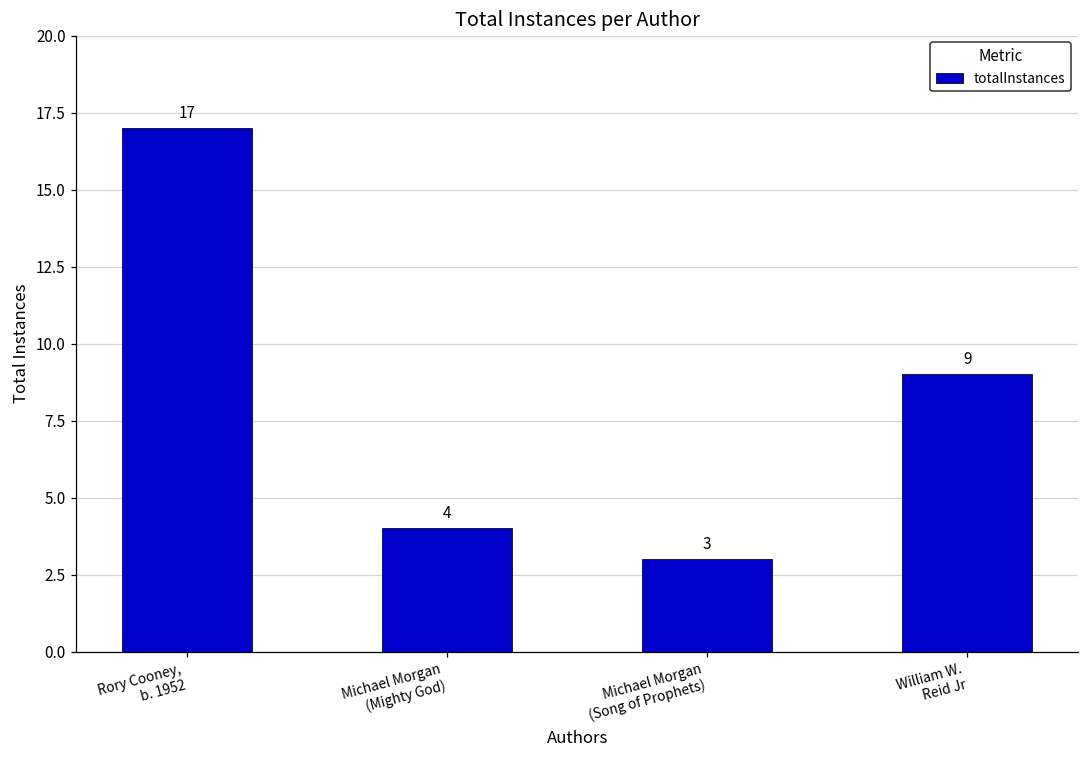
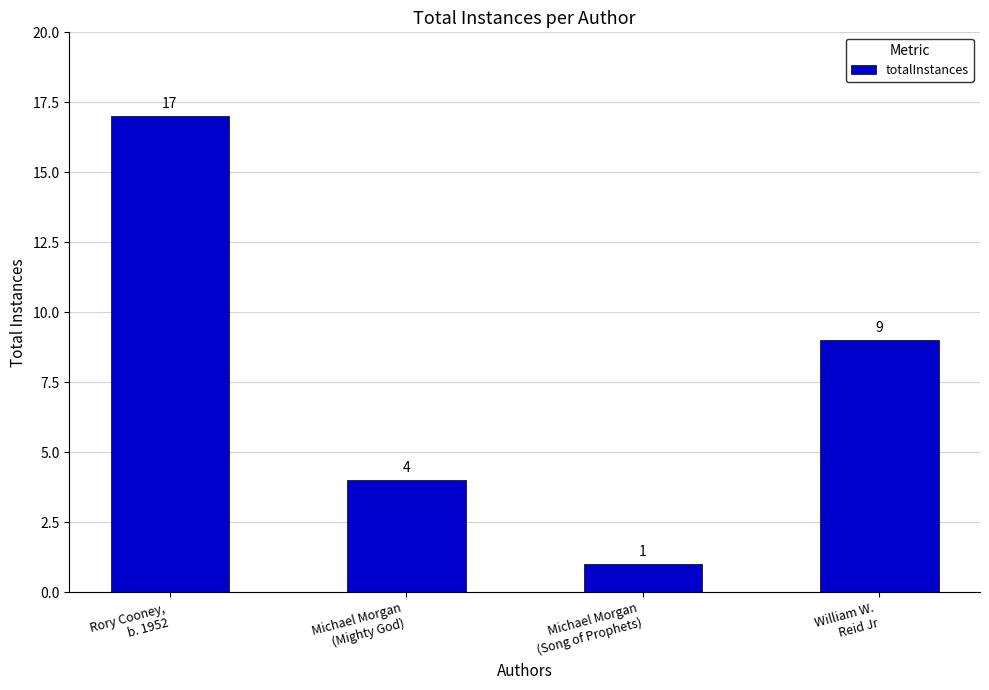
  {
    "Rory Cooney, b. 1952": 17,
    "Michael Morgan (Mighty God)": 4,
-   "Michael Morgan (Song of Prophets)": 3,
+   "Michael Morgan (Song of Prophets)": 1,
    "William W. Reid Jr": 9
  }
